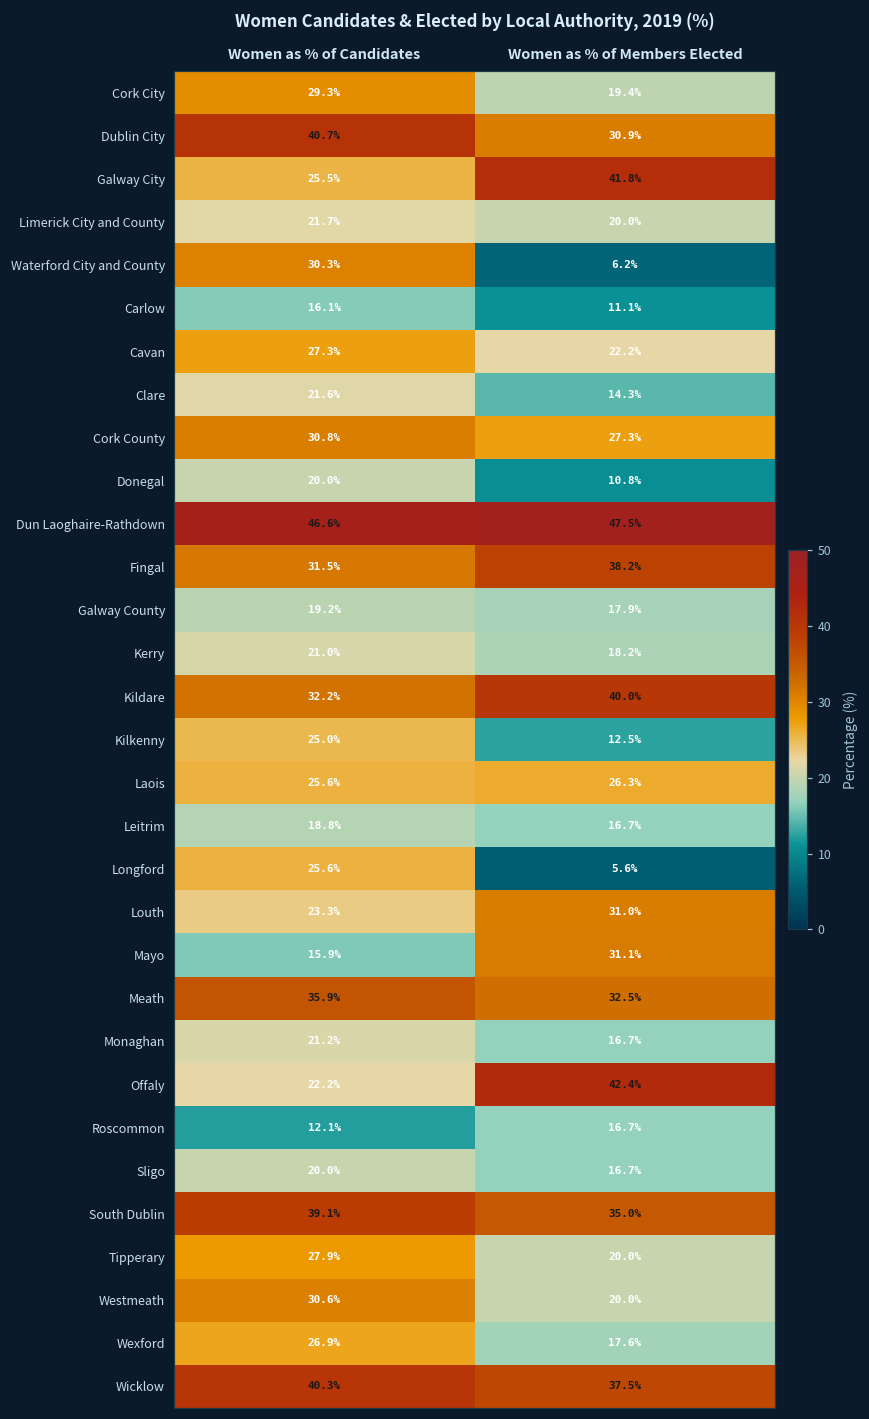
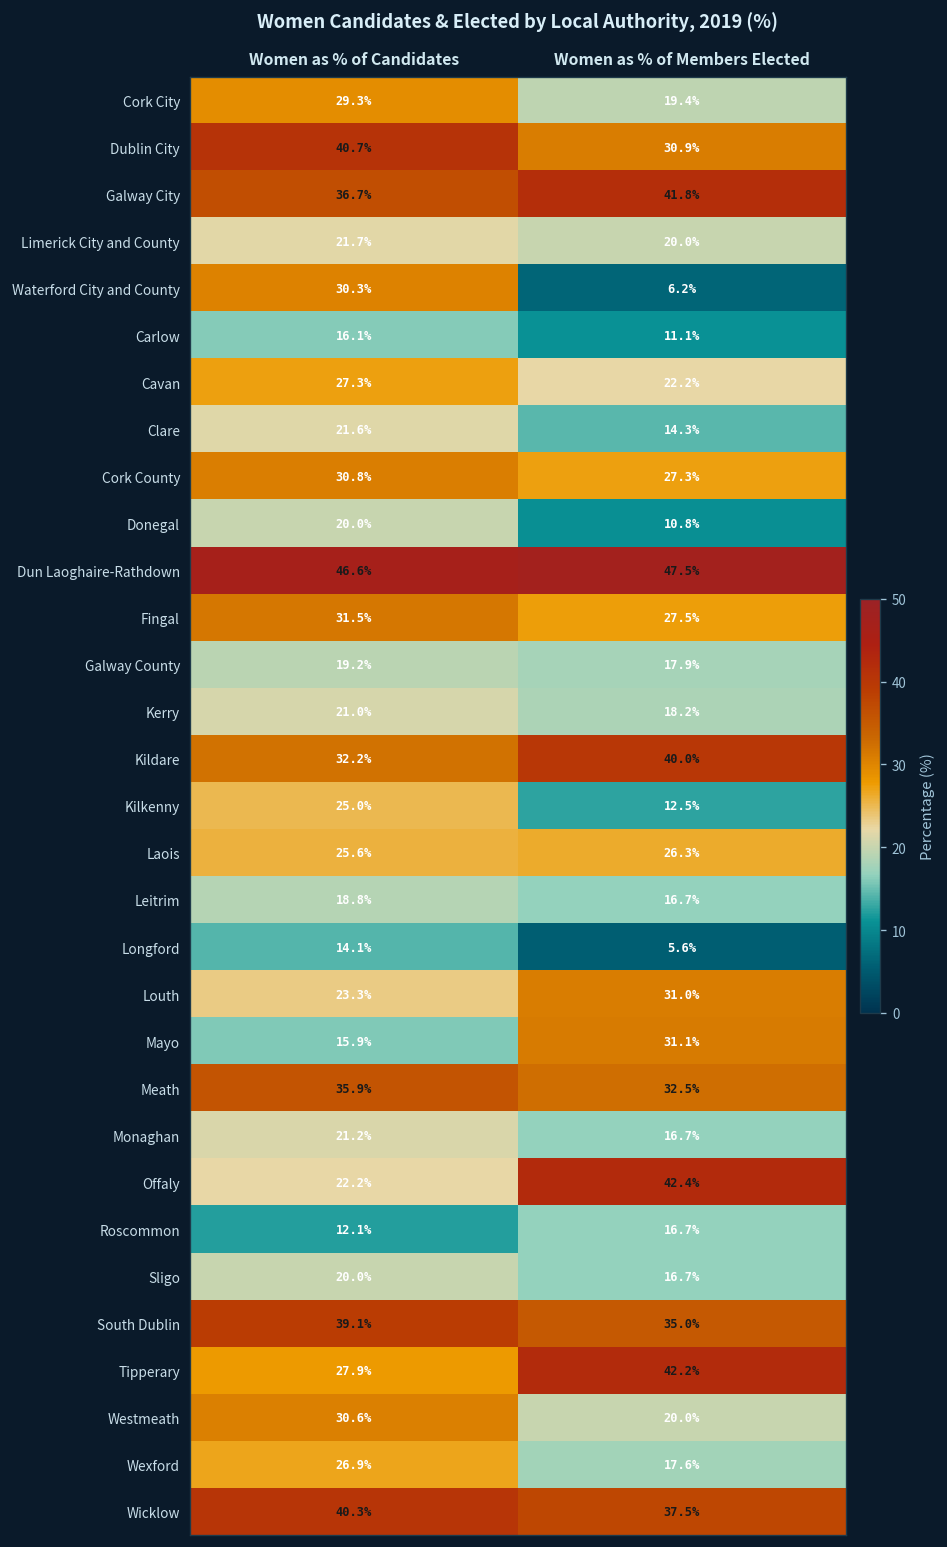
  {
    "Cork City": {
      "Women as % of Candidates": "29.3%",
      "Women as % of Members Elected": "19.4%"
    },
    "Dublin City": {
      "Women as % of Candidates": "40.7%",
      "Women as % of Members Elected": "30.9%"
    },
    "Galway City": {
-     "Women as % of Candidates": "25.5%",
+     "Women as % of Candidates": "36.7%",
      "Women as % of Members Elected": "41.8%"
    },
    "Limerick City and County": {
      "Women as % of Candidates": "21.7%",
      "Women as % of Members Elected": "20.0%"
    },
    "Waterford City and County": {
      "Women as % of Candidates": "30.3%",
      "Women as % of Members Elected": "6.2%"
    },
    "Carlow": {
      "Women as % of Candidates": "16.1%",
      "Women as % of Members Elected": "11.1%"
    },
    "Cavan": {
      "Women as % of Candidates": "27.3%",
      "Women as % of Members Elected": "22.2%"
    },
    "Clare": {
      "Women as % of Candidates": "21.6%",
      "Women as % of Members Elected": "14.3%"
    },
    "Cork County": {
      "Women as % of Candidates": "30.8%",
      "Women as % of Members Elected": "27.3%"
    },
    "Donegal": {
      "Women as % of Candidates": "20.0%",
      "Women as % of Members Elected": "10.8%"
    },
    "Dun Laoghaire-Rathdown": {
      "Women as % of Candidates": "46.6%",
      "Women as % of Members Elected": "47.5%"
    },
    "Fingal": {
      "Women as % of Candidates": "31.5%",
-     "Women as % of Members Elected": "38.2%"
+     "Women as % of Members Elected": "27.5%"
    },
    "Galway County": {
      "Women as % of Candidates": "19.2%",
      "Women as % of Members Elected": "17.9%"
    },
    "Kerry": {
      "Women as % of Candidates": "21.0%",
      "Women as % of Members Elected": "18.2%"
    },
    "Kildare": {
      "Women as % of Candidates": "32.2%",
      "Women as % of Members Elected": "40.0%"
    },
    "Kilkenny": {
      "Women as % of Candidates": "25.0%",
      "Women as % of Members Elected": "12.5%"
    },
    "Laois": {
      "Women as % of Candidates": "25.6%",
      "Women as % of Members Elected": "26.3%"
    },
    "Leitrim": {
      "Women as % of Candidates": "18.8%",
      "Women as % of Members Elected": "16.7%"
    },
    "Longford": {
-     "Women as % of Candidates": "25.6%",
+     "Women as % of Candidates": "14.1%",
      "Women as % of Members Elected": "5.6%"
    },
    "Louth": {
      "Women as % of Candidates": "23.3%",
      "Women as % of Members Elected": "31.0%"
    },
    "Mayo": {
      "Women as % of Candidates": "15.9%",
      "Women as % of Members Elected": "31.1%"
    },
    "Meath": {
      "Women as % of Candidates": "35.9%",
      "Women as % of Members Elected": "32.5%"
    },
    "Monaghan": {
      "Women as % of Candidates": "21.2%",
      "Women as % of Members Elected": "16.7%"
    },
    "Offaly": {
      "Women as % of Candidates": "22.2%",
      "Women as % of Members Elected": "42.4%"
    },
    "Roscommon": {
      "Women as % of Candidates": "12.1%",
      "Women as % of Members Elected": "16.7%"
    },
    "Sligo": {
      "Women as % of Candidates": "20.0%",
      "Women as % of Members Elected": "16.7%"
    },
    "South Dublin": {
      "Women as % of Candidates": "39.1%",
      "Women as % of Members Elected": "35.0%"
    },
    "Tipperary": {
      "Women as % of Candidates": "27.9%",
-     "Women as % of Members Elected": "20.0%"
+     "Women as % of Members Elected": "42.2%"
    },
    "Westmeath": {
      "Women as % of Candidates": "30.6%",
      "Women as % of Members Elected": "20.0%"
    },
    "Wexford": {
      "Women as % of Candidates": "26.9%",
      "Women as % of Members Elected": "17.6%"
    },
    "Wicklow": {
      "Women as % of Candidates": "40.3%",
      "Women as % of Members Elected": "37.5%"
    }
  }
